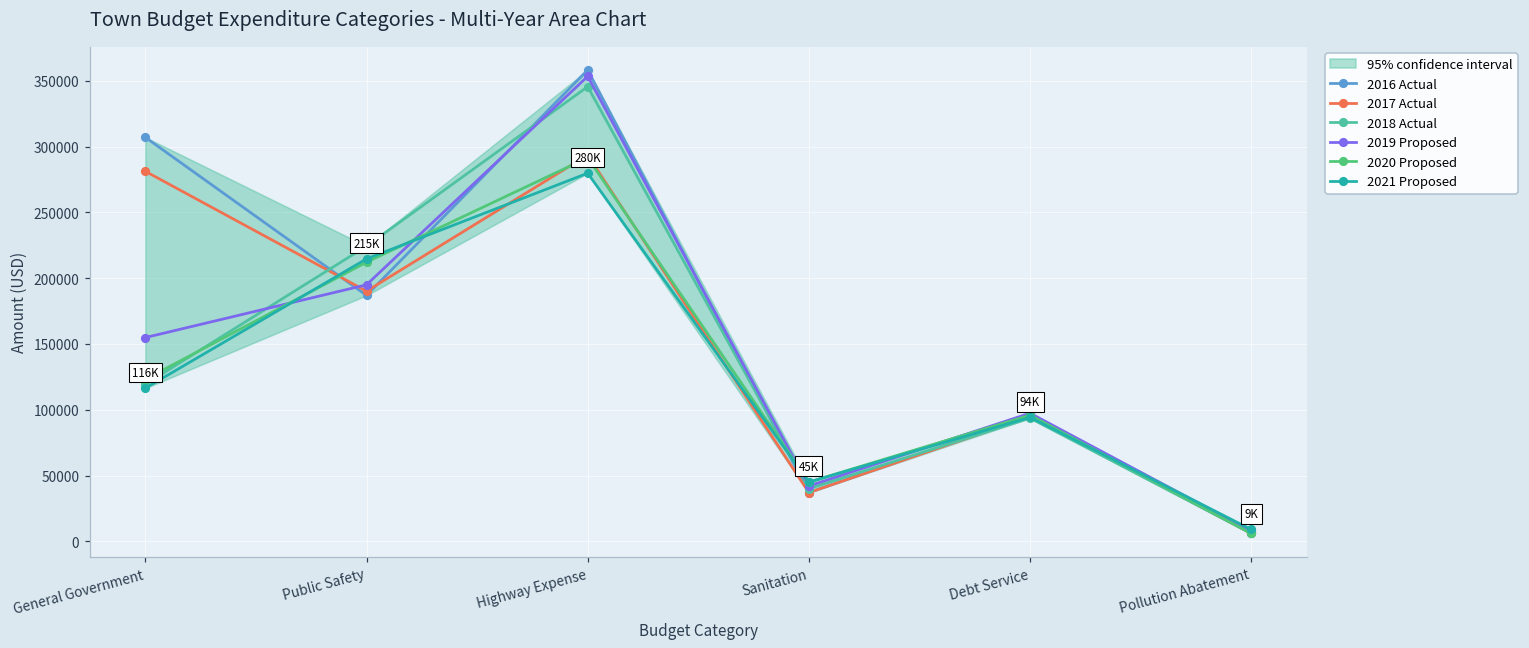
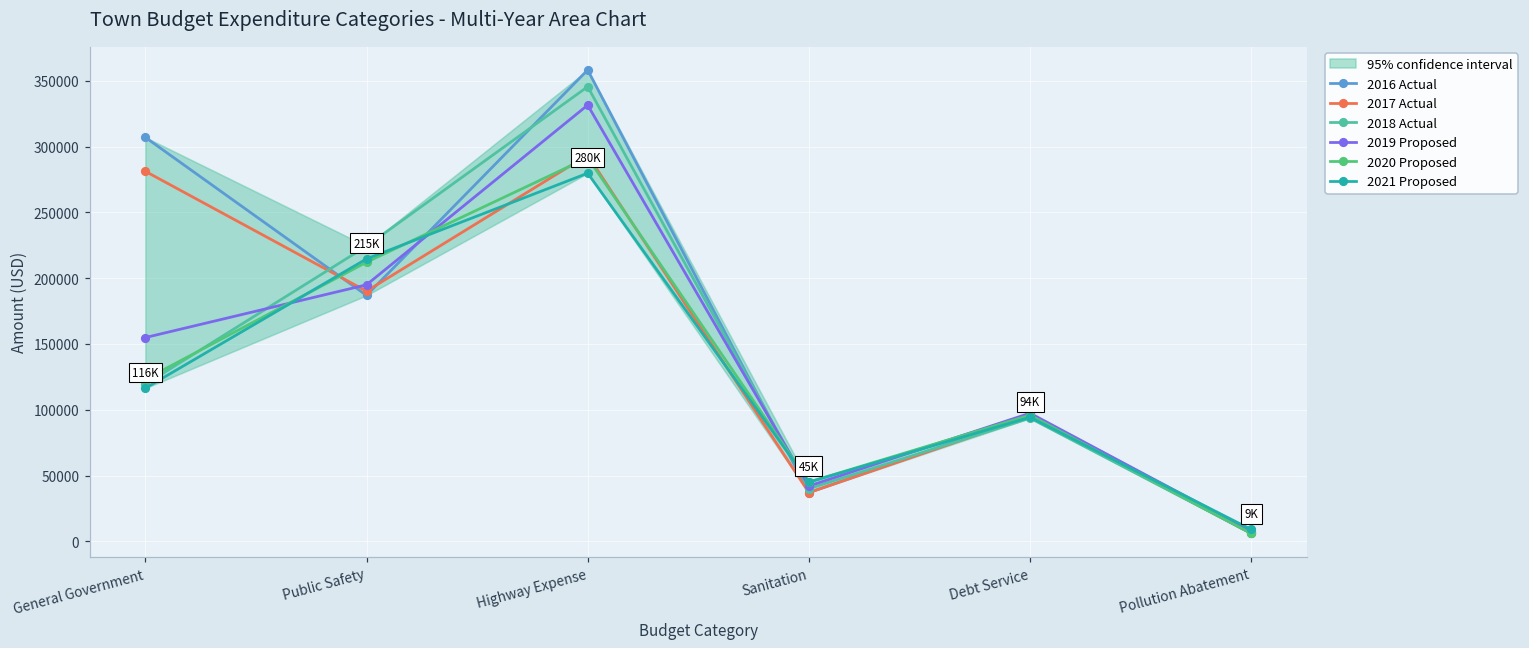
  {
    "2016 Actual": {
      "Public Safety": 187000
    },
    "2017 Actual": {
      "General Government": 281000,
      "Public Safety": 190000
    },
    "2019 Proposed": {
      "General Government": 155000,
      "Public Safety": 195000,
-     "Highway Expense": 353000
+     "Highway Expense": 332000
    }
  }
